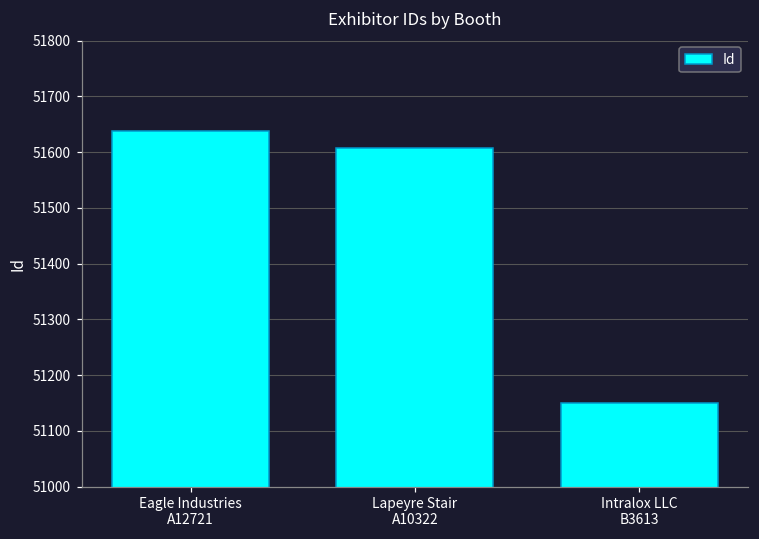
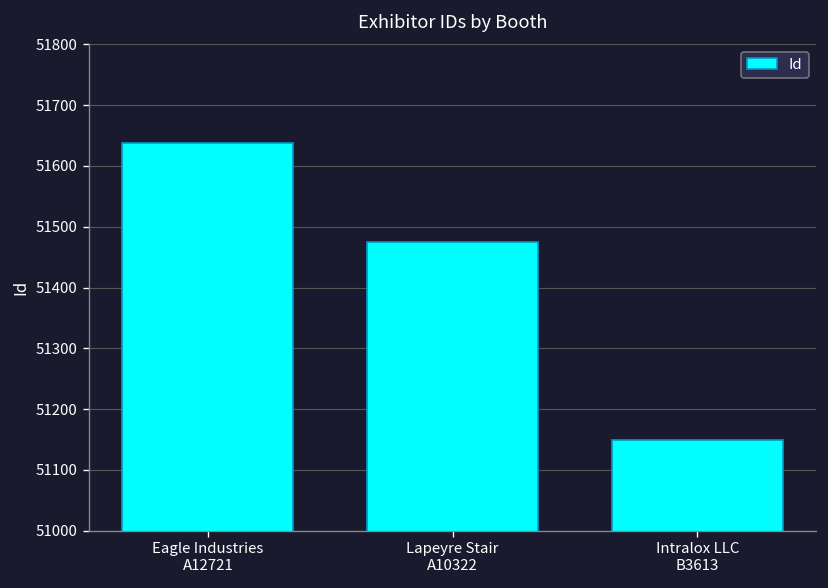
  {
    "Eagle Industries A12721": 51640,
-   "Lapeyre Stair A10322": 51610,
+   "Lapeyre Stair A10322": 51480,
    "Intralox LLC B3613": 51150
  }
